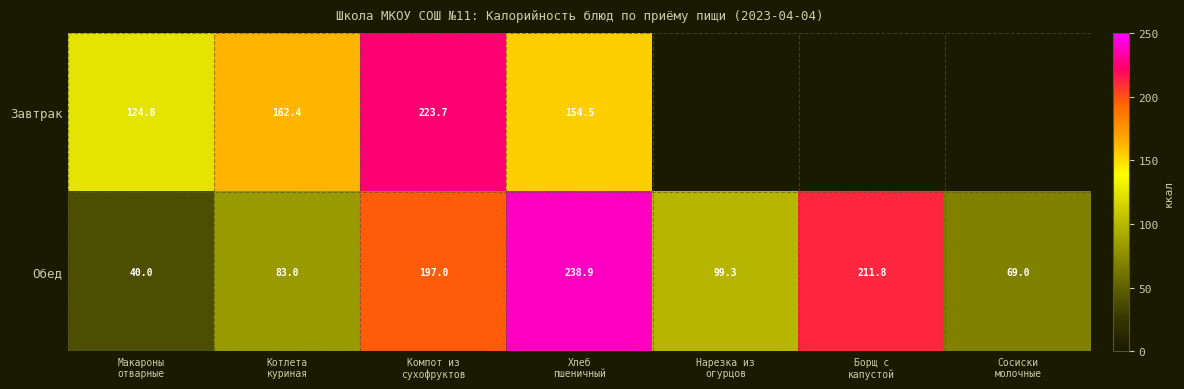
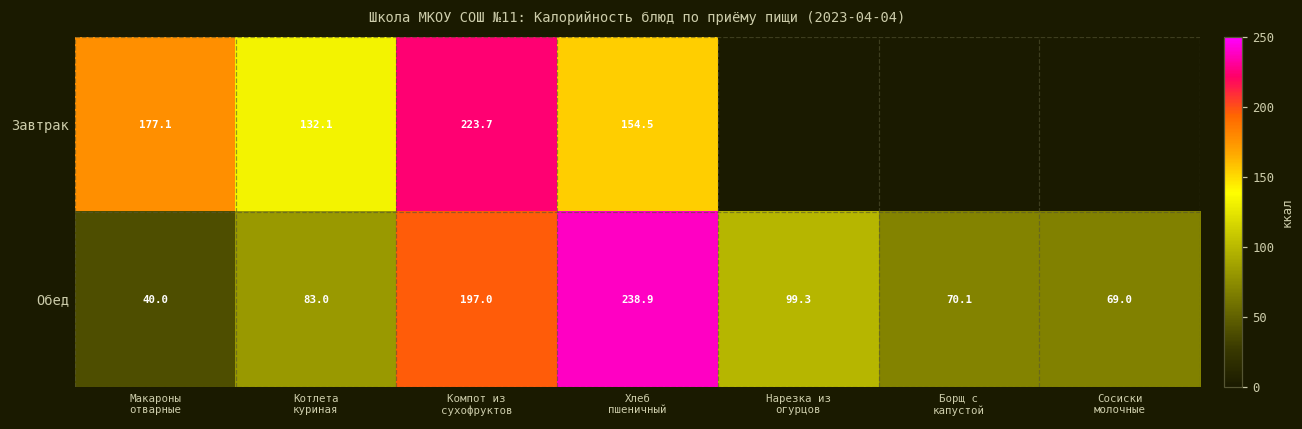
  {
    "Завтрак": {
-     "Макароны отварные": 124.8,
-     "Котлета куриная": 162.4,
+     "Макароны отварные": 177.1,
+     "Котлета куриная": 132.1,
      "Компот из сухофруктов": 223.7,
      "Хлеб пшеничный": 154.5
    },
    "Обед": {
      "Макароны отварные": 40.0,
      "Котлета куриная": 83.0,
      "Компот из сухофруктов": 197.0,
      "Хлеб пшеничный": 238.9,
      "Нарезка из огурцов": 99.3,
-     "Борщ с капустой": 211.8,
+     "Борщ с капустой": 70.1,
      "Сосиски молочные": 69.0
    }
  }
